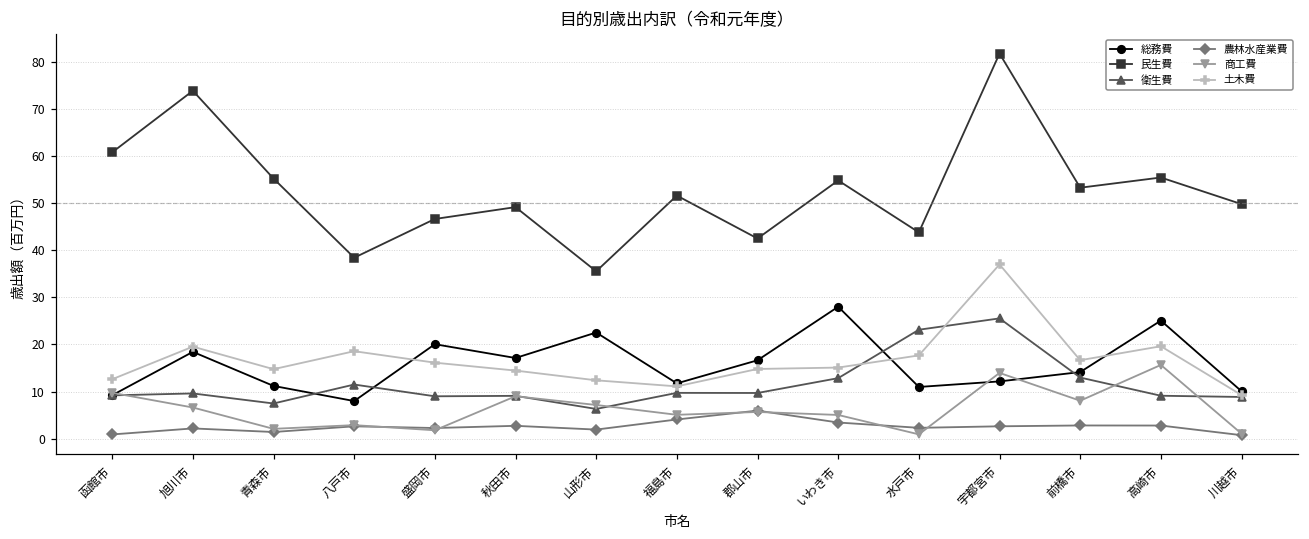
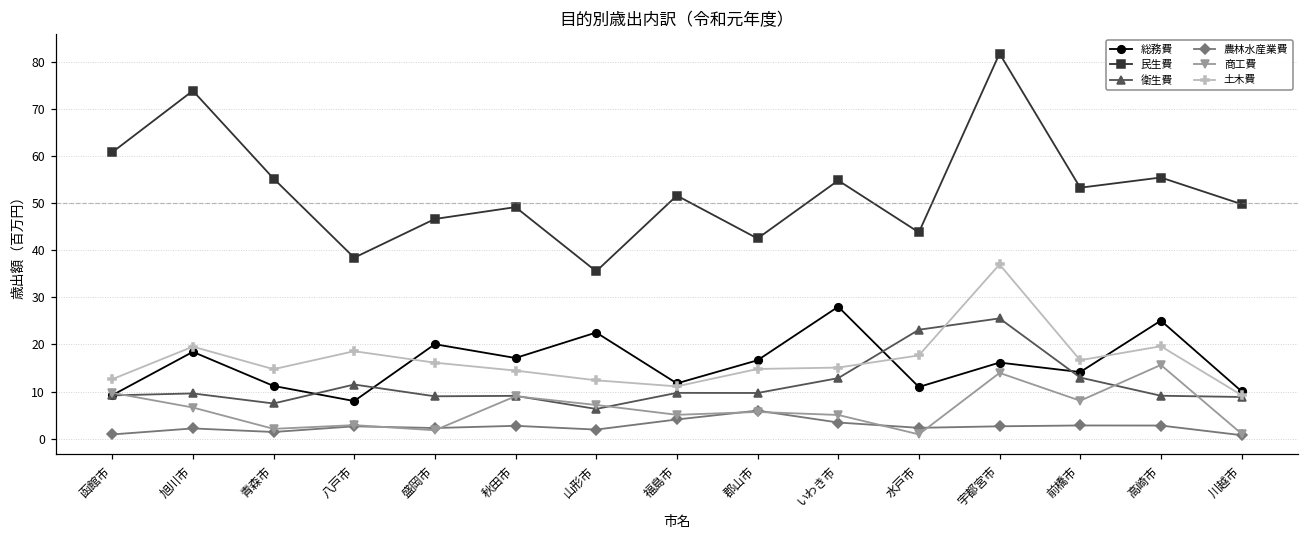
  {
    "総務費": {
      "旭川市": 18,
      "青森市": 11,
      "八戸市": 8,
      "盛岡市": 20,
      "秋田市": 17,
      "山形市": 23,
      "福島市": 12,
      "郡山市": 17,
      "いわき市": 28,
      "水戸市": 11,
-     "宇都宮市": 12,
+     "宇都宮市": 16,
      "前橋市": 14,
      "高崎市": 25,
      "川越市": 10
    }
  }
